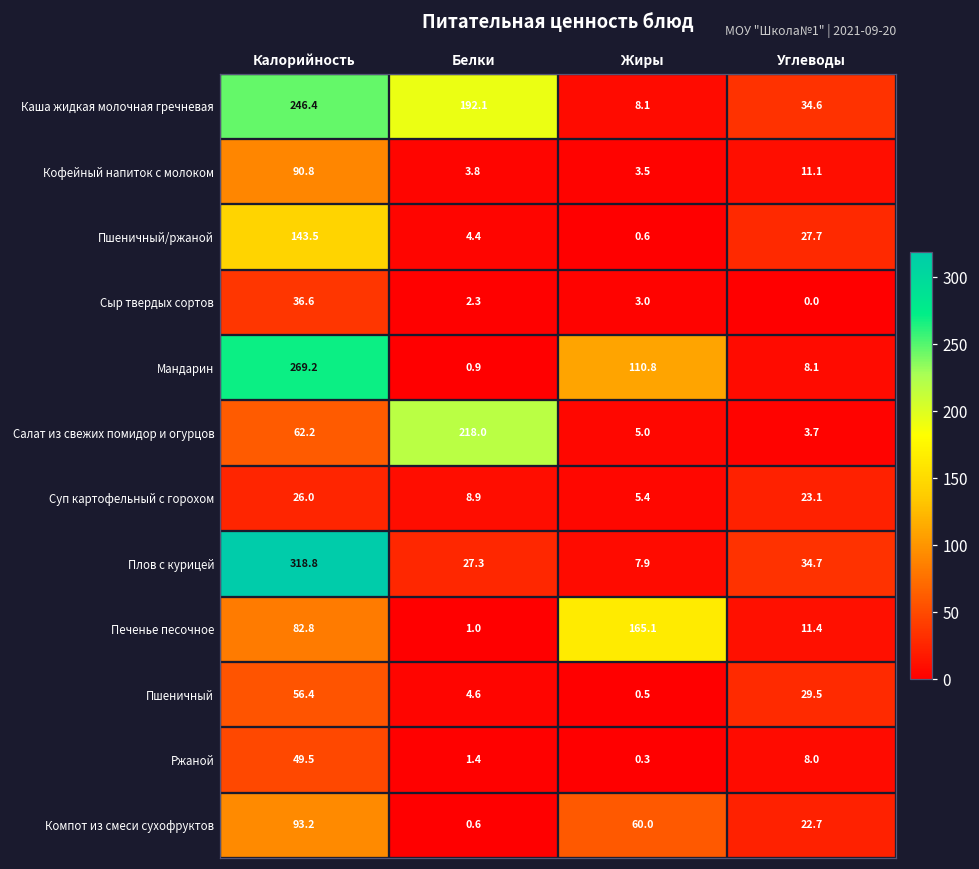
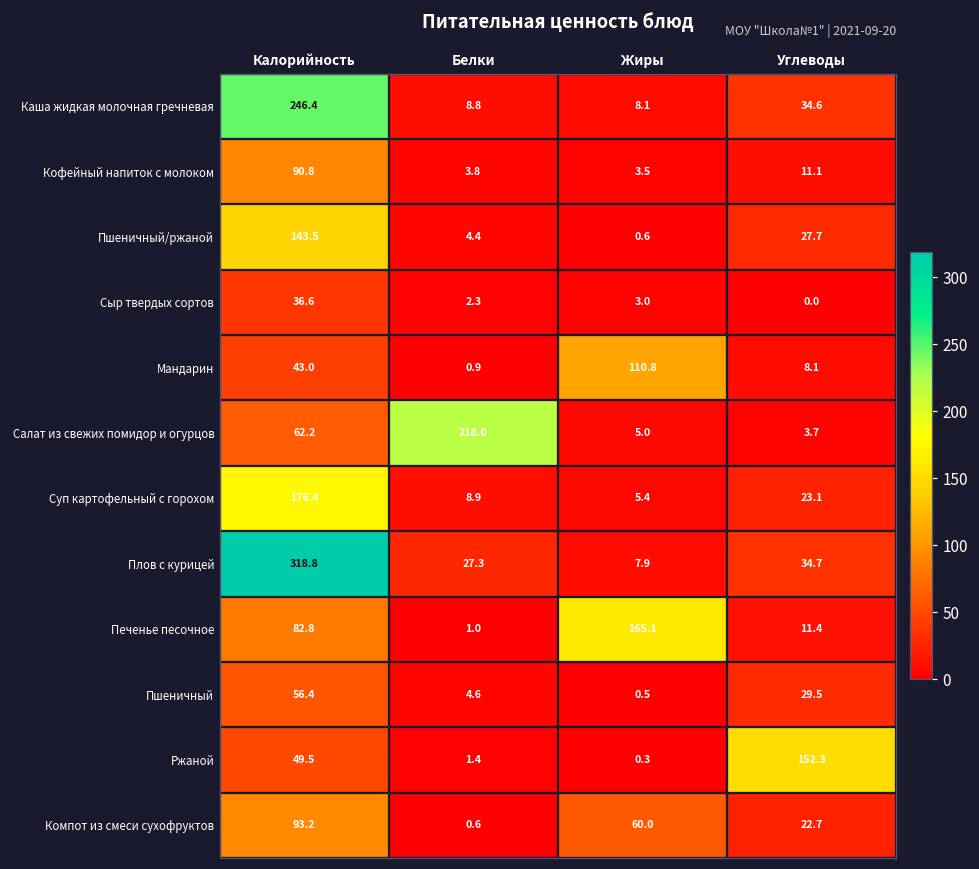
  {
    "Каша жидкая молочная гречневая": {
      "Калорийность": 246.4,
-     "Белки": 192.1,
+     "Белки": 8.8,
      "Жиры": 8.1,
      "Углеводы": 34.6
    },
    "Кофейный напиток с молоком": {
      "Калорийность": 90.8,
      "Белки": 3.8,
      "Жиры": 3.5,
      "Углеводы": 11.1
    },
    "Пшеничный/ржаной": {
      "Калорийность": 143.5,
      "Белки": 4.4,
      "Жиры": 0.6,
      "Углеводы": 27.7
    },
    "Сыр твердых сортов": {
      "Калорийность": 36.6,
      "Белки": 2.3,
      "Жиры": 3.0,
      "Углеводы": 0.0
    },
    "Мандарин": {
-     "Калорийность": 269.2,
+     "Калорийность": 43.0,
      "Белки": 0.9,
      "Жиры": 110.8,
      "Углеводы": 8.1
    },
    "Салат из свежих помидор и огурцов": {
      "Калорийность": 62.2,
      "Белки": 218.0,
      "Жиры": 5.0,
      "Углеводы": 3.7
    },
    "Суп картофельный с горохом": {
-     "Калорийность": 26.0,
+     "Калорийность": 176.4,
      "Белки": 8.9,
      "Жиры": 5.4,
      "Углеводы": 23.1
    },
    "Плов с курицей": {
      "Калорийность": 318.8,
      "Белки": 27.3,
      "Жиры": 7.9,
      "Углеводы": 34.7
    },
    "Печенье песочное": {
      "Калорийность": 82.8,
      "Белки": 1.0,
      "Жиры": 165.1,
      "Углеводы": 11.4
    },
    "Пшеничный": {
      "Калорийность": 56.4,
      "Белки": 4.6,
      "Жиры": 0.5,
      "Углеводы": 29.5
    },
    "Ржаной": {
      "Калорийность": 49.5,
      "Белки": 1.4,
      "Жиры": 0.3,
-     "Углеводы": 8.0
+     "Углеводы": 152.3
    },
    "Компот из смеси сухофруктов": {
      "Калорийность": 93.2,
      "Белки": 0.6,
      "Жиры": 60.0,
      "Углеводы": 22.7
    }
  }
